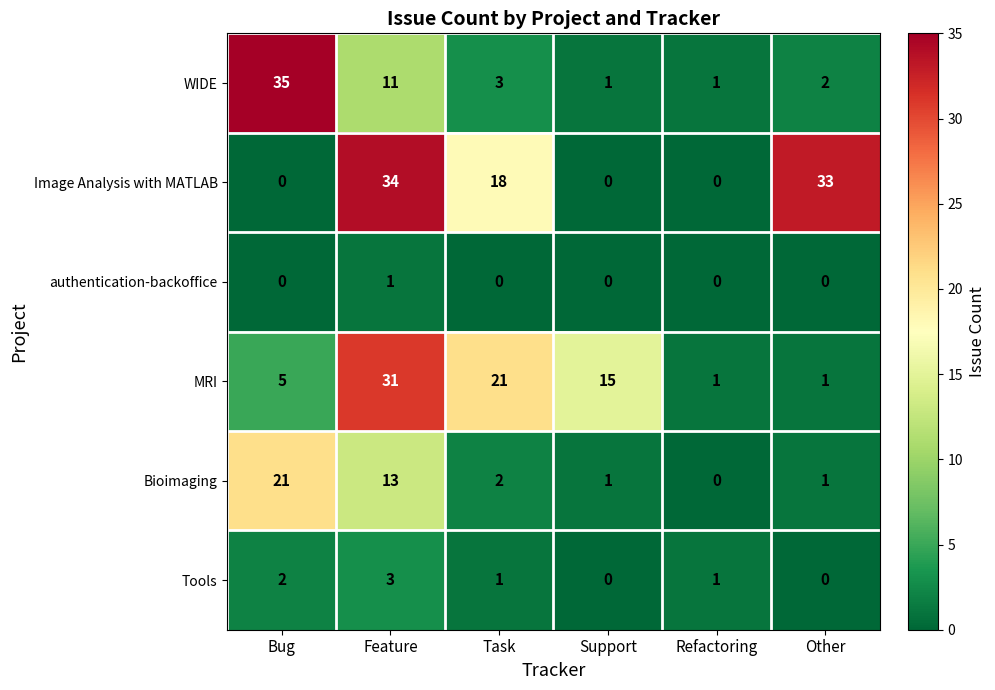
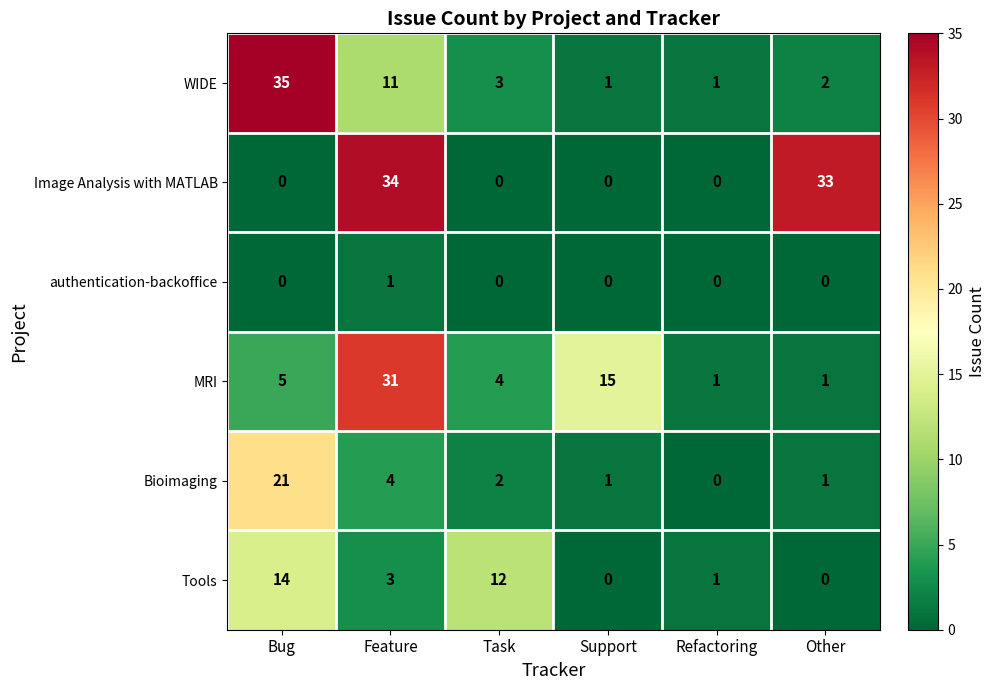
  {
    "WIDE": {
      "Bug": 35,
      "Feature": 11,
      "Task": 3,
      "Support": 1,
      "Refactoring": 1,
      "Other": 2
    },
    "Image Analysis with MATLAB": {
      "Bug": 0,
      "Feature": 34,
-     "Task": 18,
+     "Task": 0,
      "Support": 0,
      "Refactoring": 0,
      "Other": 33
    },
    "authentication-backoffice": {
      "Bug": 0,
      "Feature": 1,
      "Task": 0,
      "Support": 0,
      "Refactoring": 0,
      "Other": 0
    },
    "MRI": {
      "Bug": 5,
      "Feature": 31,
-     "Task": 21,
+     "Task": 4,
      "Support": 15,
      "Refactoring": 1,
      "Other": 1
    },
    "Bioimaging": {
      "Bug": 21,
-     "Feature": 13,
+     "Feature": 4,
      "Task": 2,
      "Support": 1,
      "Refactoring": 0,
      "Other": 1
    },
    "Tools": {
-     "Bug": 2,
+     "Bug": 14,
      "Feature": 3,
-     "Task": 1,
+     "Task": 12,
      "Support": 0,
      "Refactoring": 1,
      "Other": 0
    }
  }
